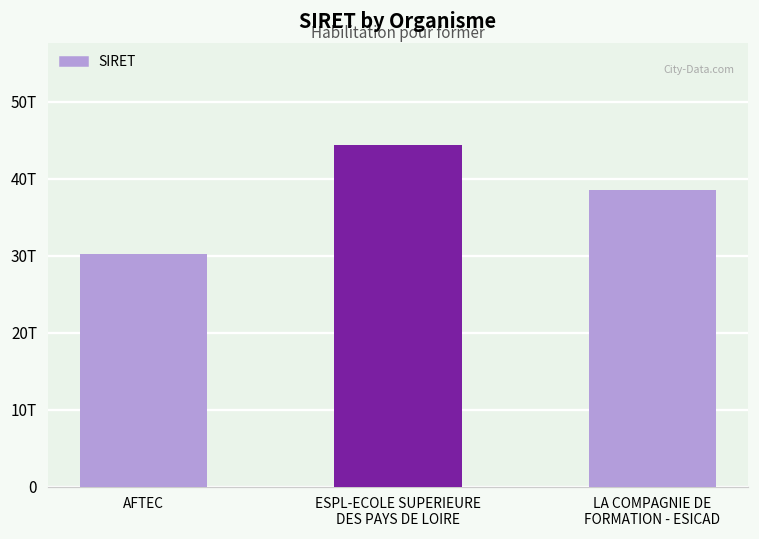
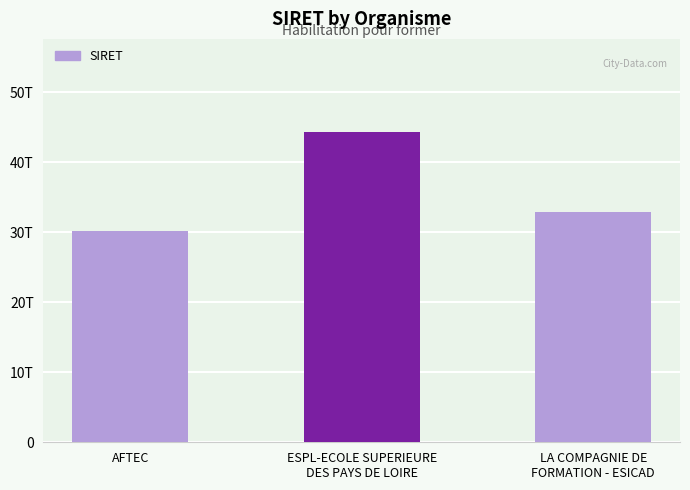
  {
    "AFTEC": "30T",
    "ESPL-ECOLE SUPERIEURE DES PAYS DE LOIRE": "44T",
-   "LA COMPAGNIE DE FORMATION - ESICAD": "38T"
+   "LA COMPAGNIE DE FORMATION - ESICAD": "33T"
  }
